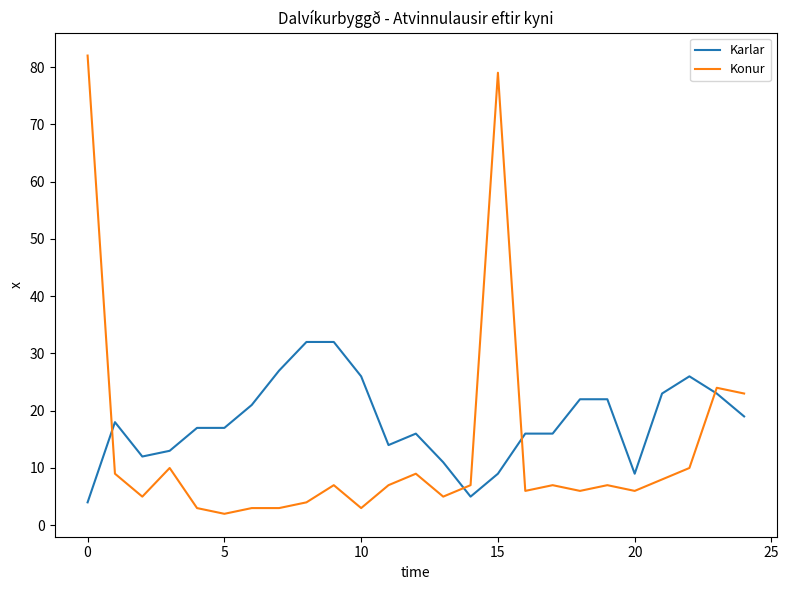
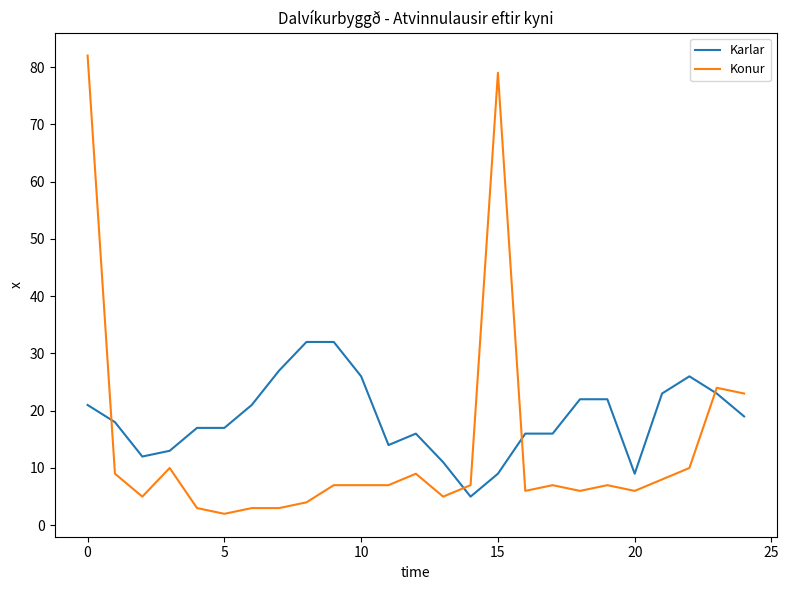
  {
    "Karlar": {
-     "0": 4,
+     "0": 21,
      "5": 17,
      "10": 26,
      "15": 9,
      "20": 9
    },
    "Konur": {
      "0": 82,
      "5": 2,
-     "10": 3,
+     "10": 7,
      "15": 79,
      "20": 6
    }
  }
